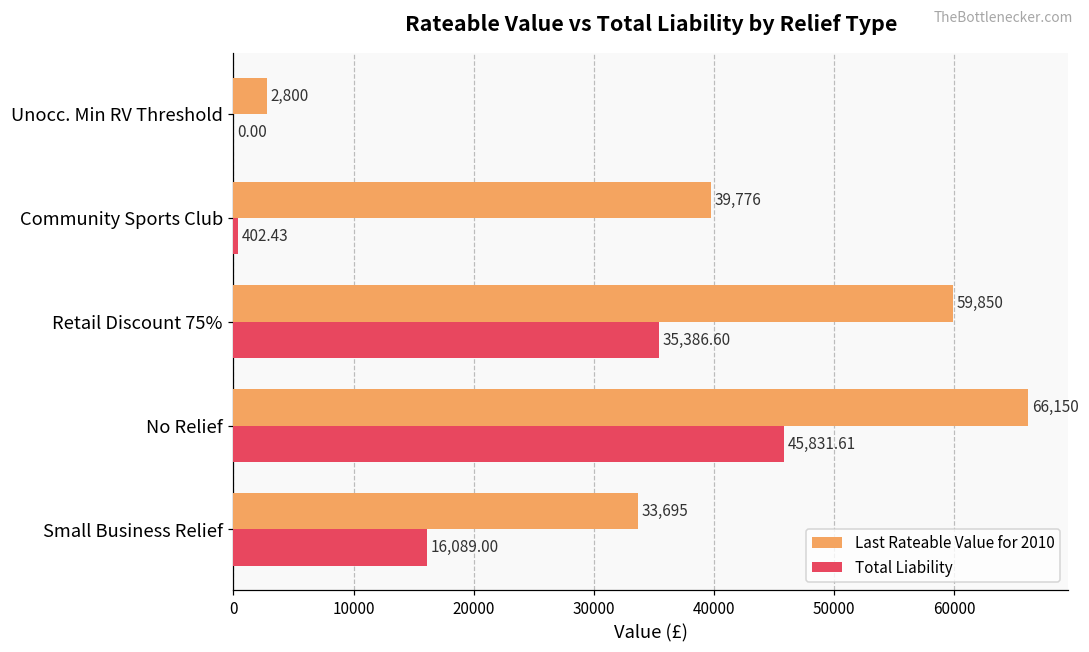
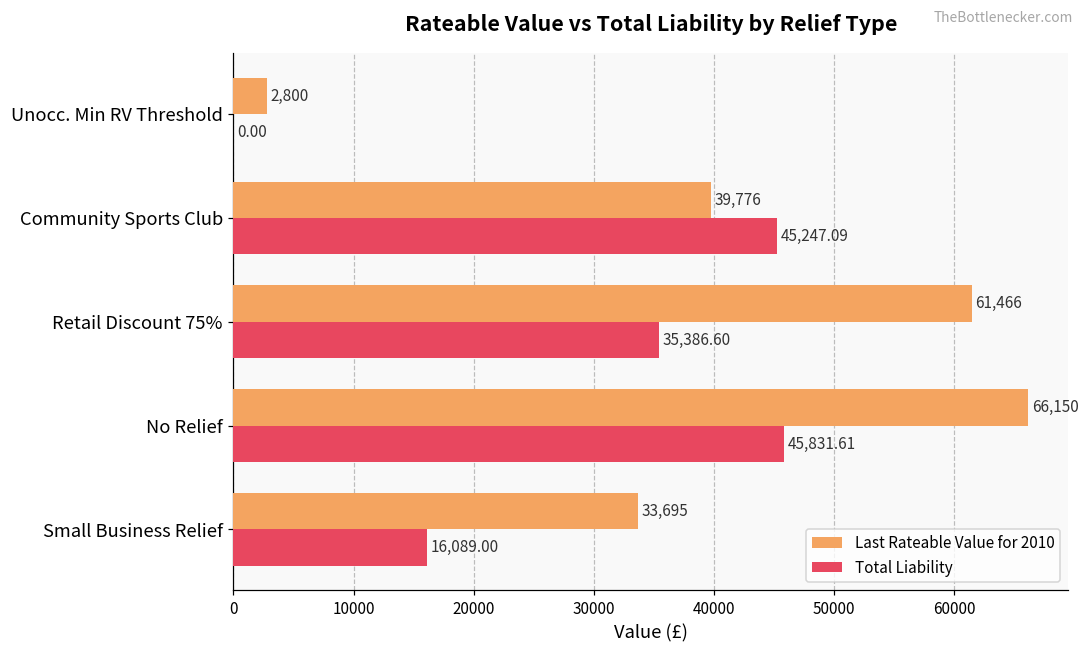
  {
    "Last Rateable Value for 2010": {
      "Unocc. Min RV Threshold": "2,800",
      "Community Sports Club": "39,776",
-     "Retail Discount 75%": "59,850",
+     "Retail Discount 75%": "61,466",
      "No Relief": "66,150",
      "Small Business Relief": "33,695"
    },
    "Total Liability": {
      "Unocc. Min RV Threshold": "0.00",
-     "Community Sports Club": "402.43",
+     "Community Sports Club": "45,247.09",
      "Retail Discount 75%": "35,386.60",
      "No Relief": "45,831.61",
      "Small Business Relief": "16,089.00"
    }
  }
